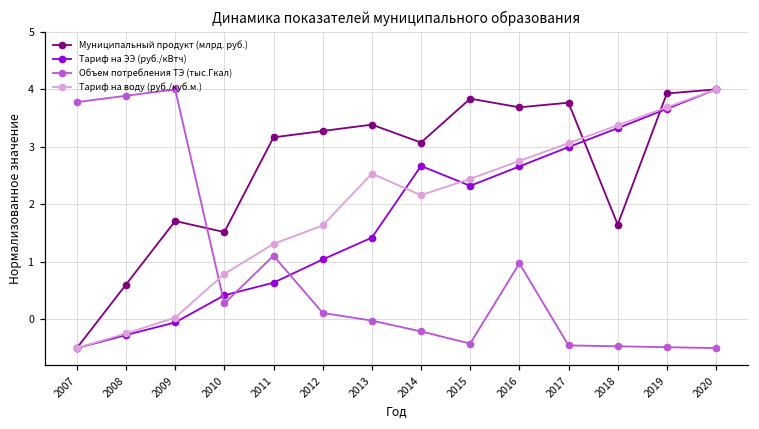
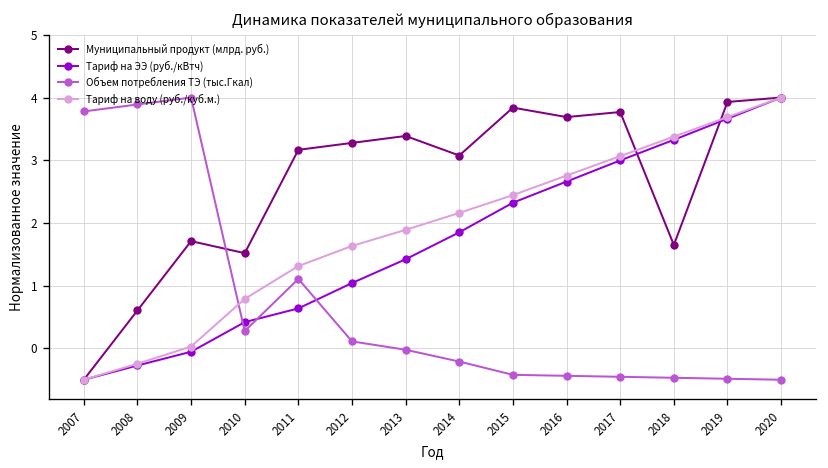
  {
    "Муниципальный продукт (млрд. руб.)": {
      "2008": 0.6,
      "2009": 1.7,
      "2010": 1.5,
      "2011": 3.2,
      "2012": 3.3,
      "2013": 3.4,
      "2014": 3.1,
      "2015": 3.8,
      "2016": 3.7,
      "2017": 3.8,
      "2018": 1.6,
      "2019": 3.9
    },
    "Тариф на ЭЭ (руб./кВтч)": {
      "2009": -0.1,
      "2010": 0.4,
      "2011": 0.6,
      "2012": 1.0,
      "2013": 1.4,
-     "2014": 2.7,
+     "2014": 1.9,
      "2015": 2.3,
      "2016": 2.7,
      "2017": 3.0,
      "2018": 3.3
    },
    "Объем потребления ТЭ (тыс.Гкал)": {
      "2007": 3.8,
      "2008": 3.9,
      "2009": 4.0,
      "2010": 0.3,
      "2011": 1.1,
      "2012": 0.1,
      "2013": 0.0,
      "2014": -0.2,
      "2015": -0.4,
-     "2016": 1.0,
+     "2016": -0.4,
      "2017": -0.5,
      "2018": -0.5,
      "2019": -0.5,
      "2020": -0.5
    },
    "Тариф на воду (руб./куб.м.)": {
      "2009": 0.0,
      "2010": 0.8,
      "2011": 1.3,
      "2012": 1.6,
-     "2013": 2.5,
+     "2013": 1.9,
      "2014": 2.2,
      "2015": 2.4,
      "2016": 2.8,
      "2017": 3.1,
      "2018": 3.4
    }
  }
